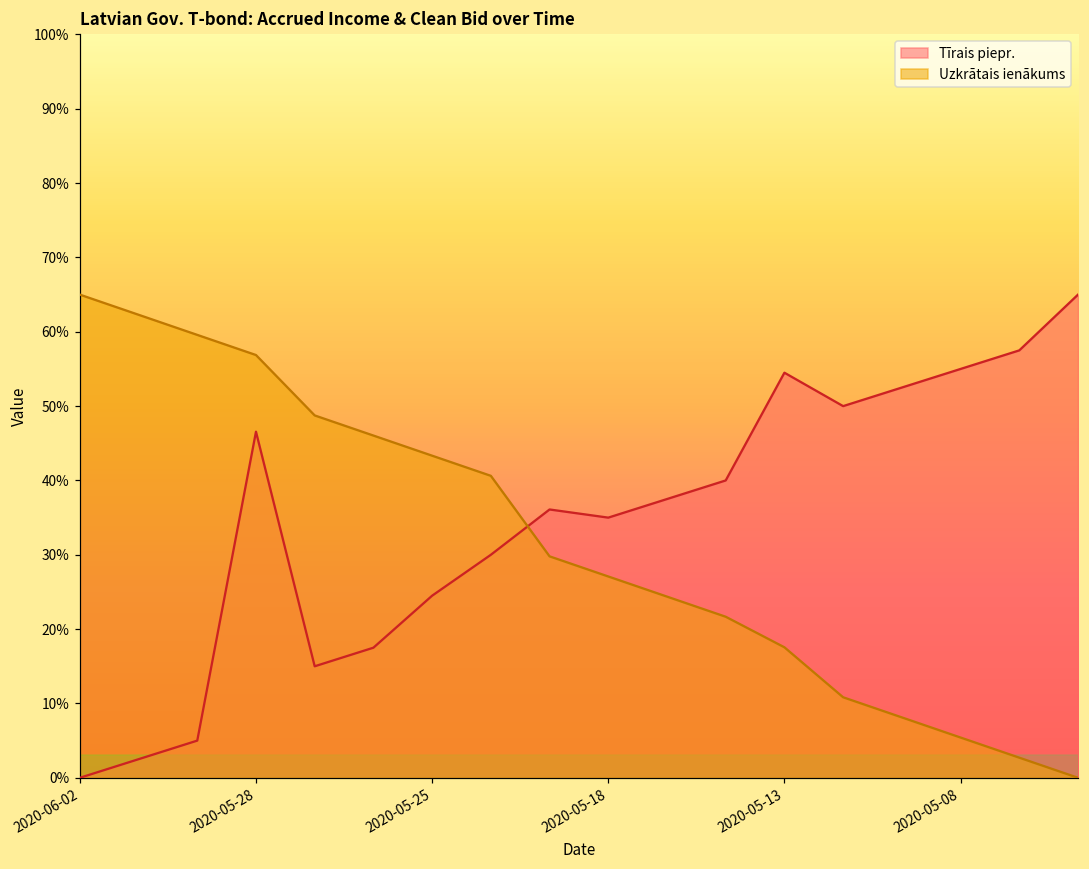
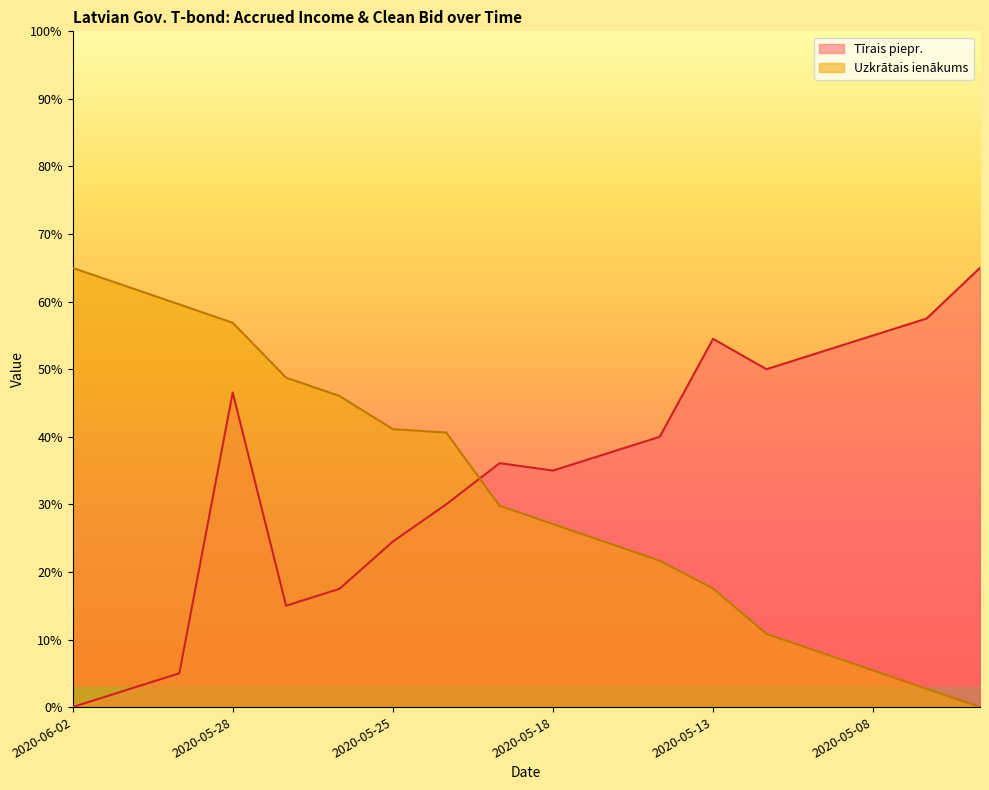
  {
    "Tīrais piepr.": {
      "2020-05-28": "47%",
      "2020-05-25": "24%",
      "2020-05-18": "35%",
      "2020-05-13": "54%",
      "2020-05-08": "55%"
    },
    "Uzkrātais ienākums": {
      "2020-06-02": "65%",
      "2020-05-28": "57%",
-     "2020-05-25": "43%",
+     "2020-05-25": "41%",
      "2020-05-18": "27%",
      "2020-05-13": "18%",
      "2020-05-08": "5%"
    }
  }
